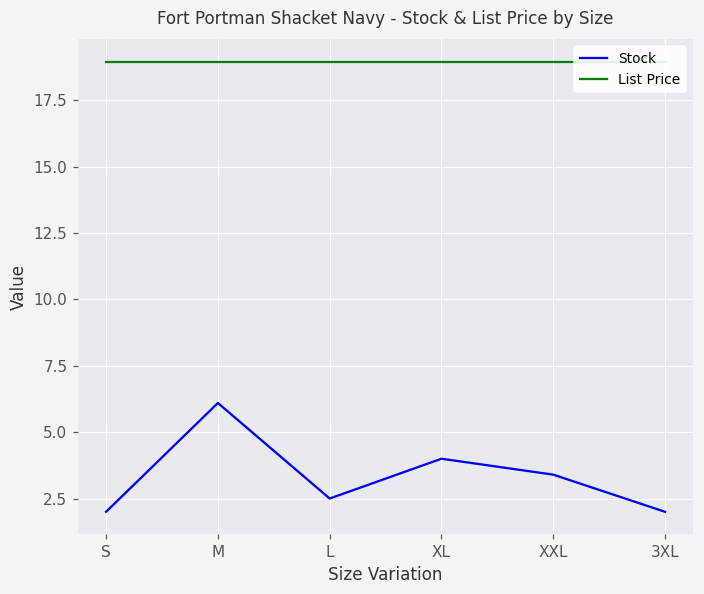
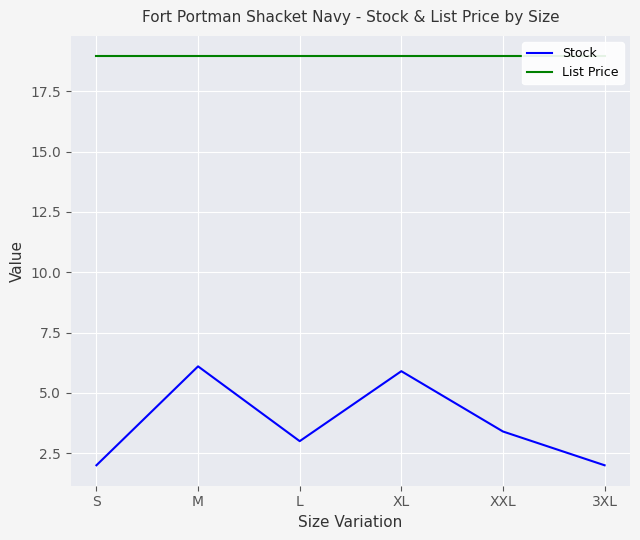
  {
    "Stock": {
      "S": 2.0,
      "M": 6.1,
-     "L": 2.5,
-     "XL": 4.0,
+     "L": 3.0,
+     "XL": 5.9,
      "XXL": 3.4,
      "3XL": 2.0
    },
    "List Price": {
      "S": 19.0,
      "M": 19.0,
      "L": 19.0,
      "XL": 19.0,
      "XXL": 19.0
    }
  }
